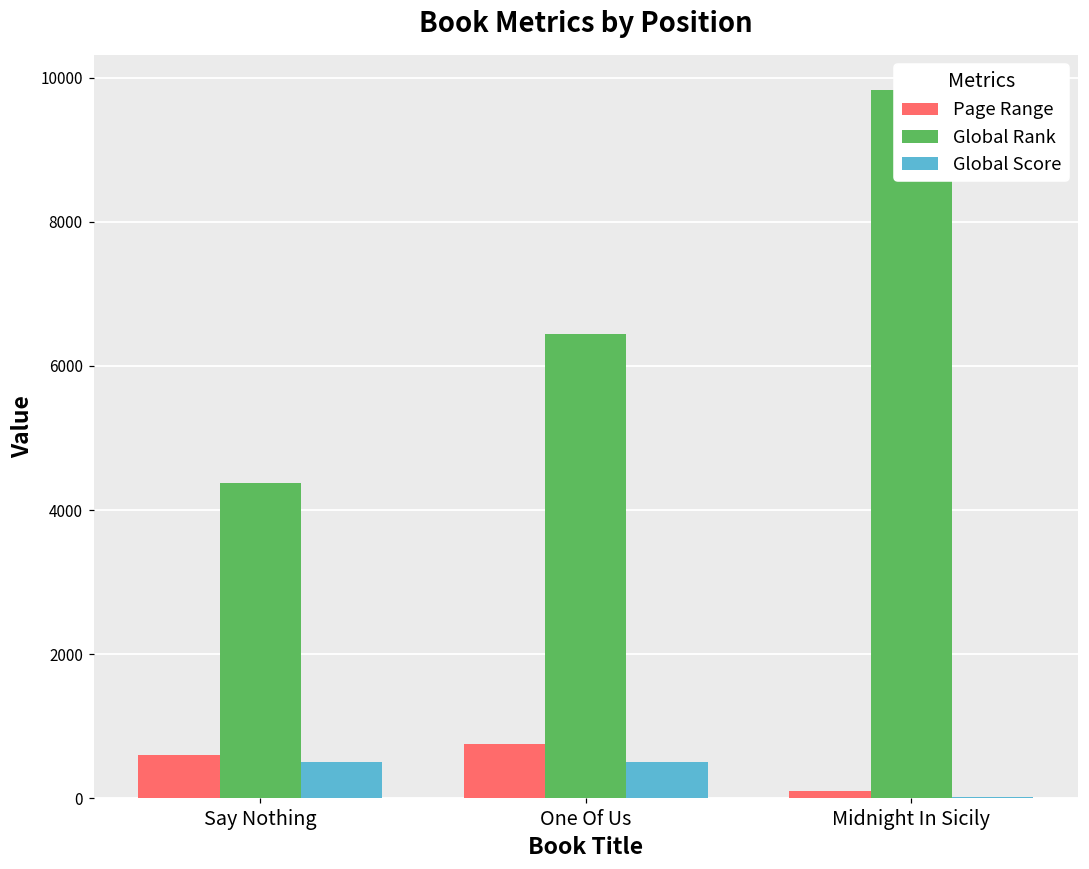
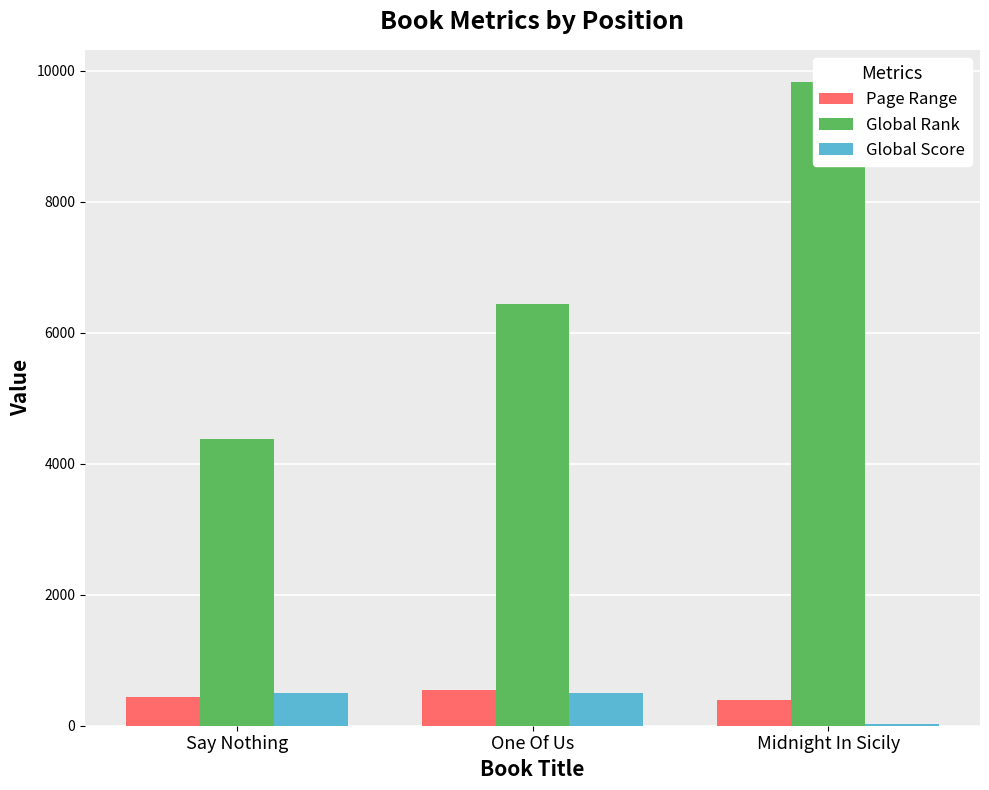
  {
    "Page Range": {
-     "Say Nothing": 600,
-     "One Of Us": 800,
-     "Midnight In Sicily": 100
+     "Say Nothing": 400,
+     "One Of Us": 500,
+     "Midnight In Sicily": 400
    },
    "Global Rank": {
      "Say Nothing": 4400,
      "One Of Us": 6400
    },
    "Global Score": {
      "Say Nothing": 500,
      "One Of Us": 500
    }
  }
